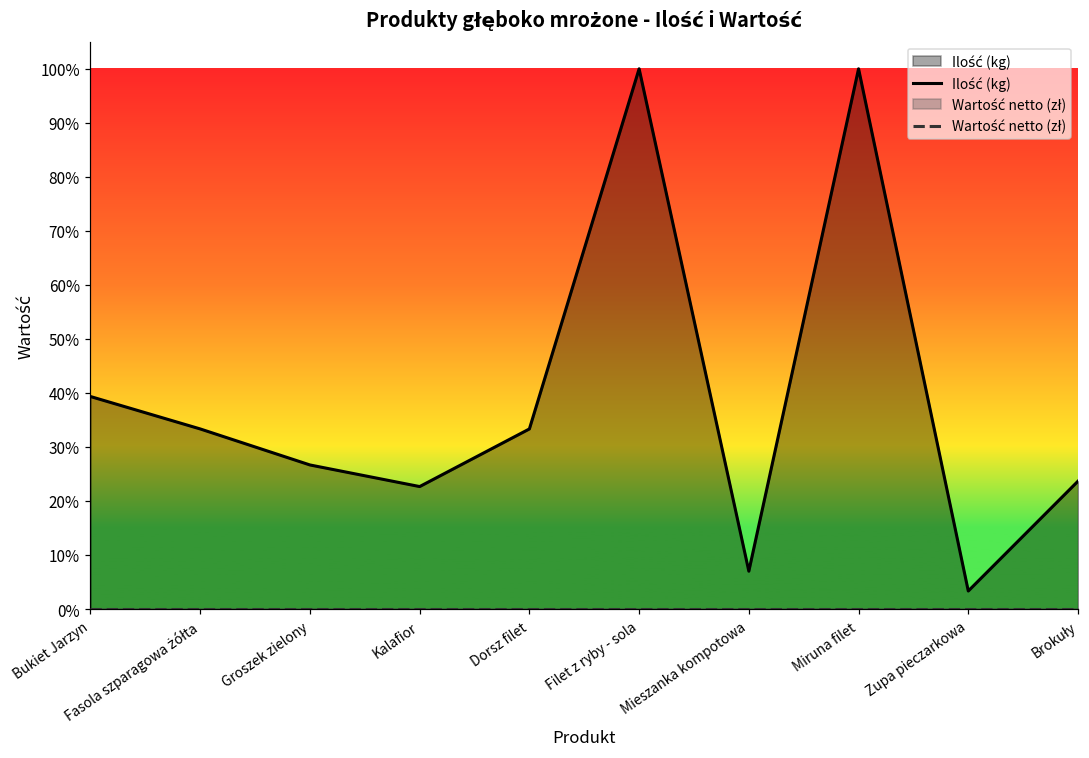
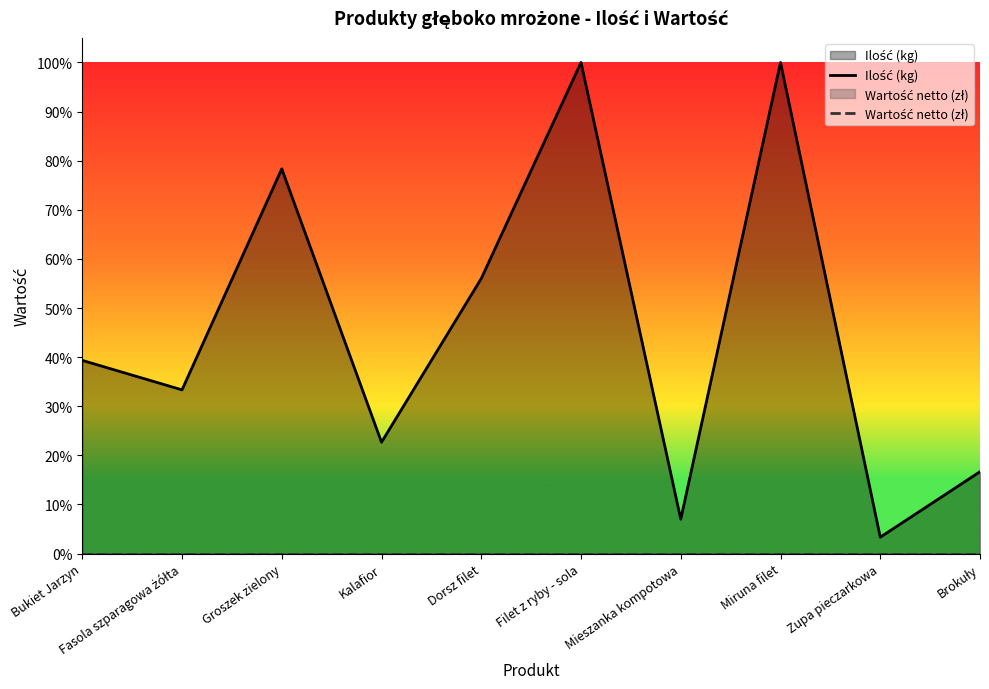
  {
    "Ilość (kg)": {
      "Bukiet Jarzyn": "39%",
      "Fasola szparagowa żółta": "33%",
-     "Groszek zielony": "27%",
+     "Groszek zielony": "78%",
      "Kalafior": "23%",
-     "Dorsz filet": "33%",
+     "Dorsz filet": "56%",
      "Filet z ryby - sola": "100%",
      "Mieszanka kompotowa": "7%",
      "Miruna filet": "100%",
      "Zupa pieczarkowa": "3%",
-     "Brokuły": "24%"
+     "Brokuły": "17%"
    }
  }
